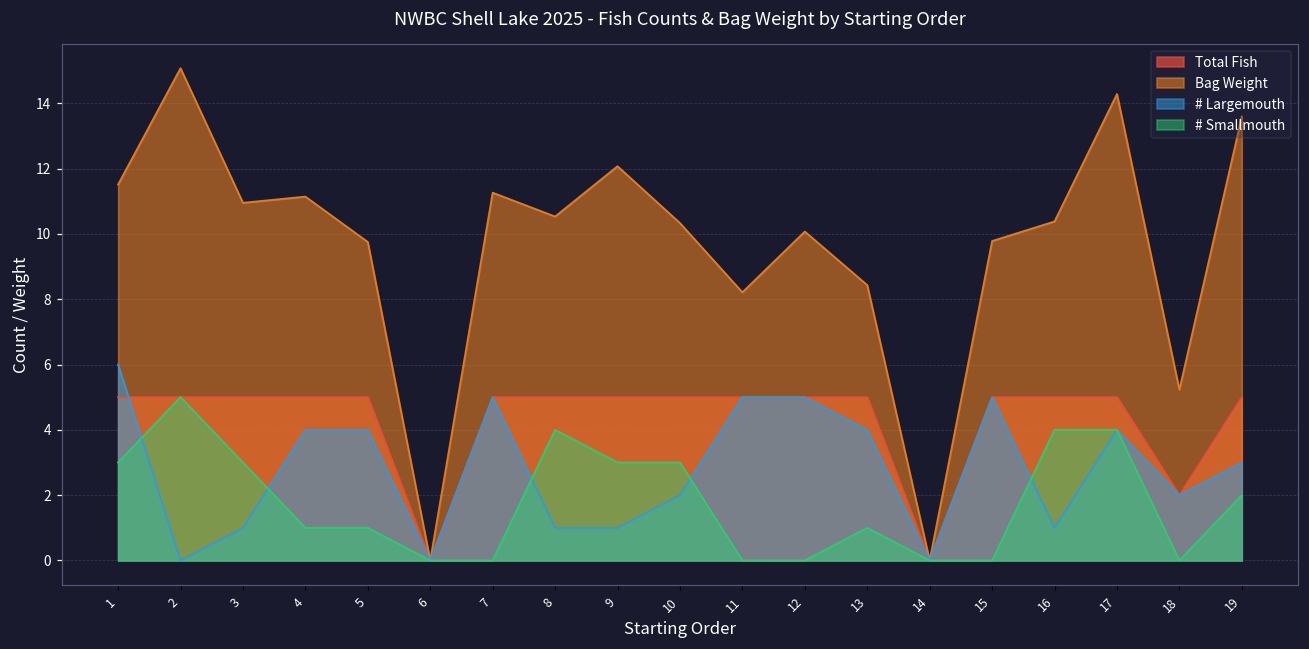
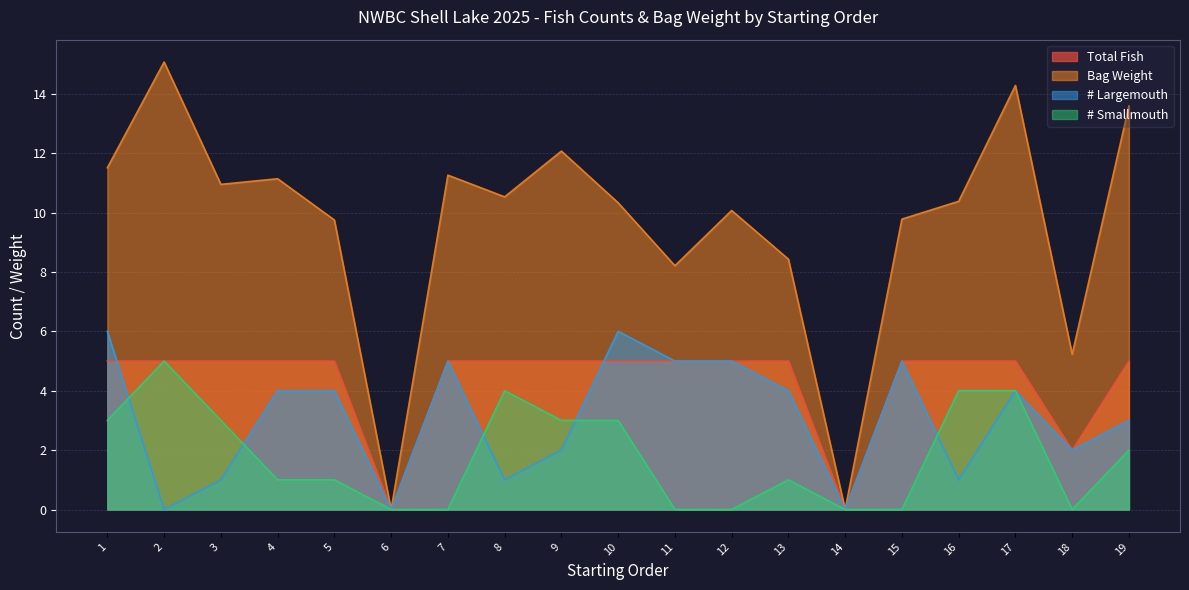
  {
    "# Largemouth": {
      "1": 6,
      "2": 0,
      "3": 1,
      "4": 4,
      "5": 4,
      "8": 1,
-     "9": 1,
-     "10": 2,
+     "9": 2,
+     "10": 6,
      "13": 4,
      "16": 1,
      "19": 3
    },
    "# Smallmouth": {
      "1": 3,
      "3": 3,
      "4": 1,
      "5": 1,
      "7": 0,
      "8": 4,
      "9": 3,
      "10": 3,
      "11": 0,
      "12": 0,
      "13": 1,
      "15": 0,
      "16": 4,
      "18": 0,
      "19": 2
    }
  }
